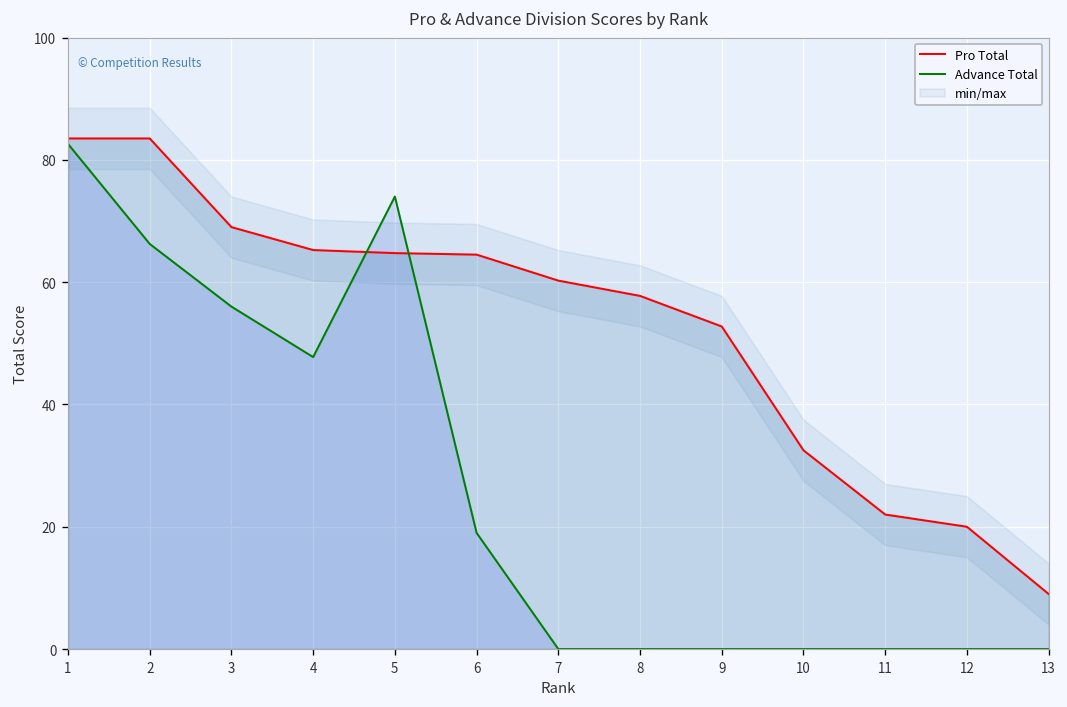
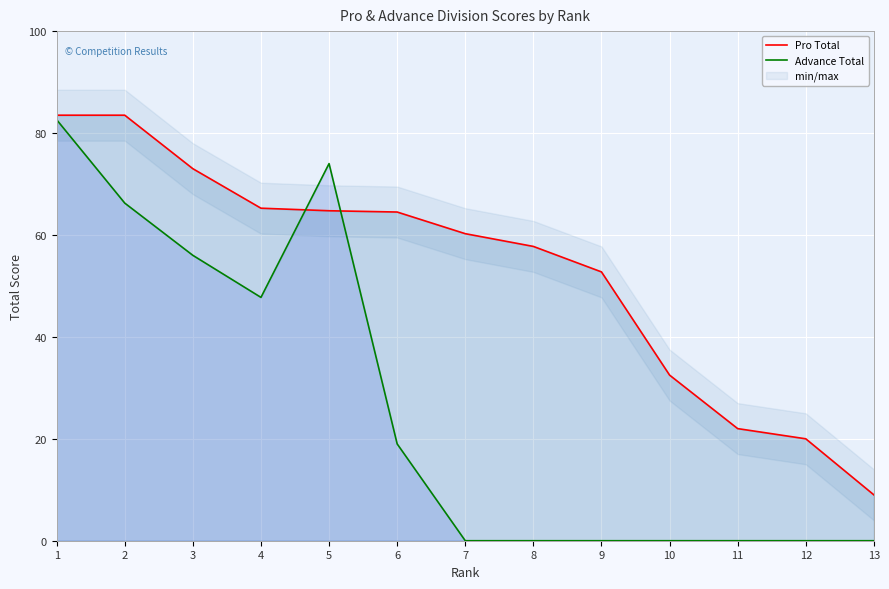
  {
    "Pro Total": {
      "1": 84,
      "2": 84,
-     "3": 69,
+     "3": 73,
      "4": 65,
      "5": 65,
      "6": 65,
      "7": 60,
      "8": 58,
      "9": 53,
      "10": 33,
      "11": 22,
      "12": 20,
      "13": 9
    },
    "Advance Total": {
      "1": 83,
      "2": 66,
      "3": 56,
      "4": 48,
      "5": 74,
      "6": 19,
      "7": 0,
      "8": 0,
      "9": 0,
      "10": 0,
      "11": 0,
      "12": 0,
      "13": 0
    }
  }
